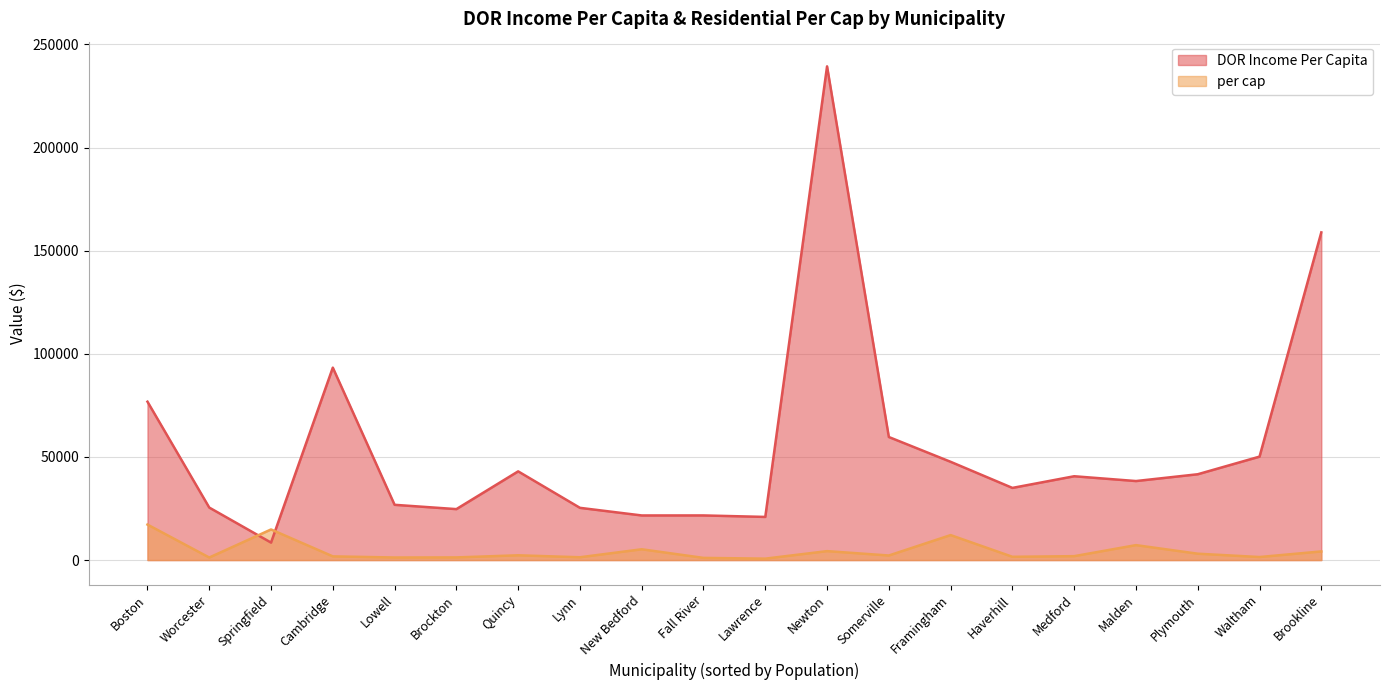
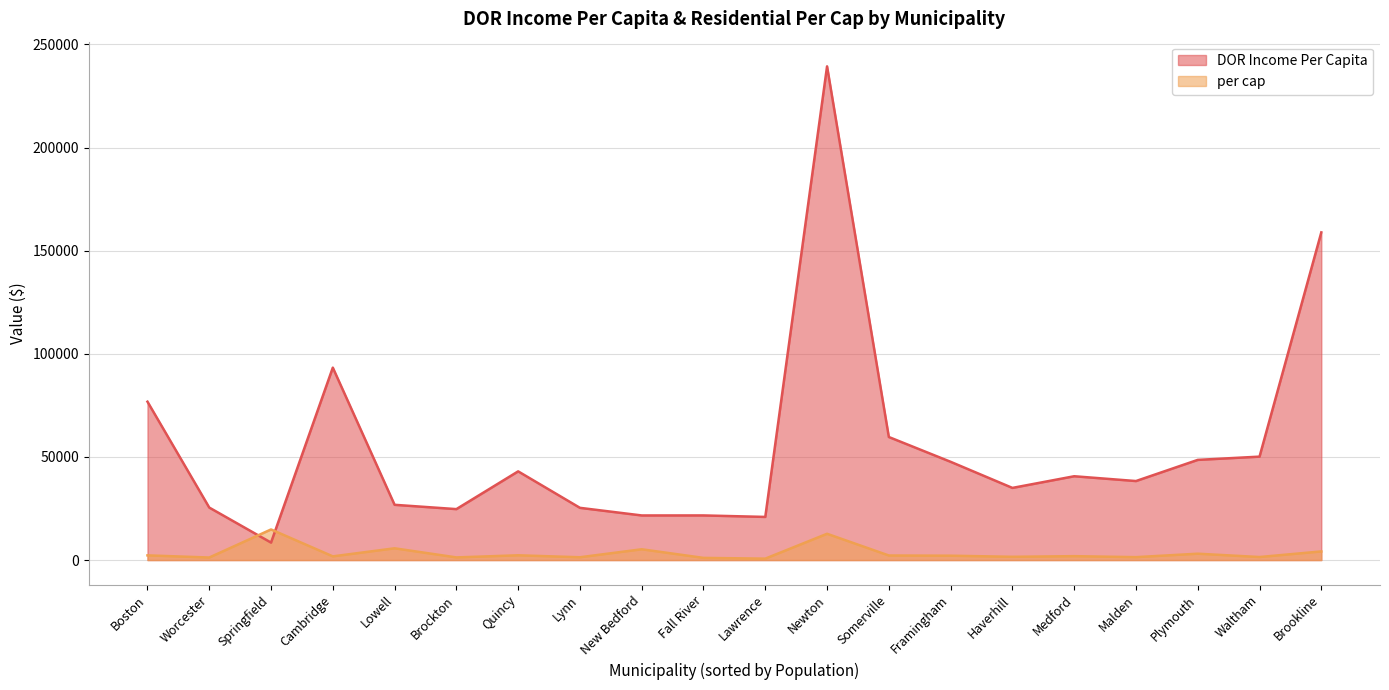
  {
    "DOR Income Per Capita": {
      "Boston": 77000,
      "Worcester": 25000,
      "Springfield": 8000,
      "Cambridge": 93000,
      "Lowell": 27000,
      "Brockton": 25000,
      "Quincy": 43000,
      "Lynn": 25000,
      "New Bedford": 22000,
      "Fall River": 22000,
      "Lawrence": 21000,
      "Newton": 239000,
      "Somerville": 60000,
      "Framingham": 48000,
      "Haverhill": 35000,
      "Medford": 41000,
      "Malden": 38000,
-     "Plymouth": 42000,
+     "Plymouth": 49000,
      "Waltham": 50000,
      "Brookline": 159000
    },
    "per cap": {
-     "Boston": 17000,
+     "Boston": 2000,
      "Worcester": 1000,
      "Springfield": 15000,
      "Cambridge": 2000,
-     "Lowell": 1000,
+     "Lowell": 6000,
      "Brockton": 1000,
      "Quincy": 2000,
      "Lynn": 1000,
      "New Bedford": 5000,
      "Fall River": 1000,
      "Lawrence": 1000,
-     "Newton": 4000,
+     "Newton": 13000,
      "Somerville": 2000,
-     "Framingham": 12000,
+     "Framingham": 2000,
      "Haverhill": 2000,
      "Medford": 2000,
-     "Malden": 7000,
+     "Malden": 1000,
      "Plymouth": 3000,
      "Waltham": 1000,
      "Brookline": 4000
    }
  }
